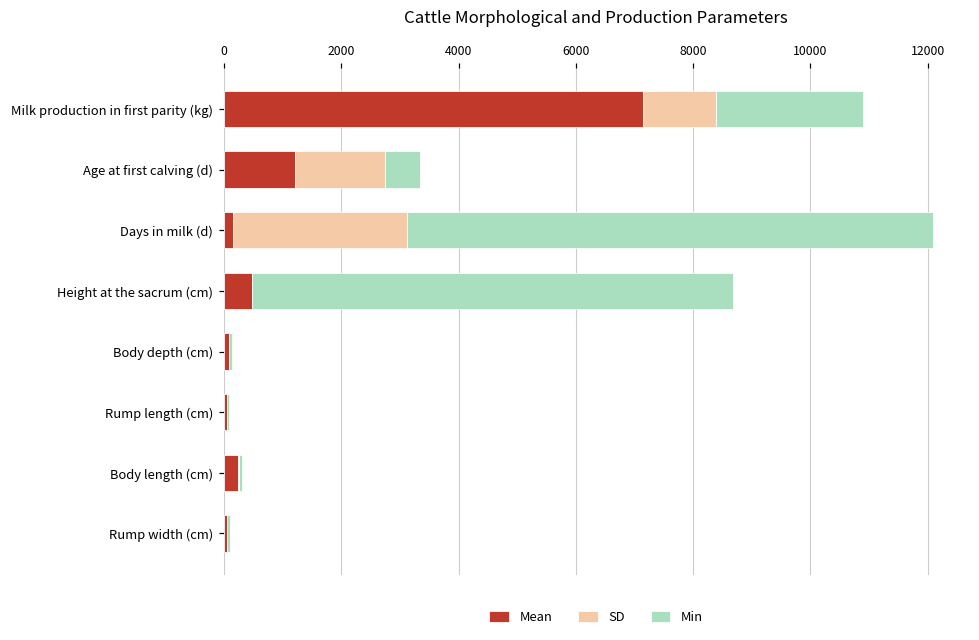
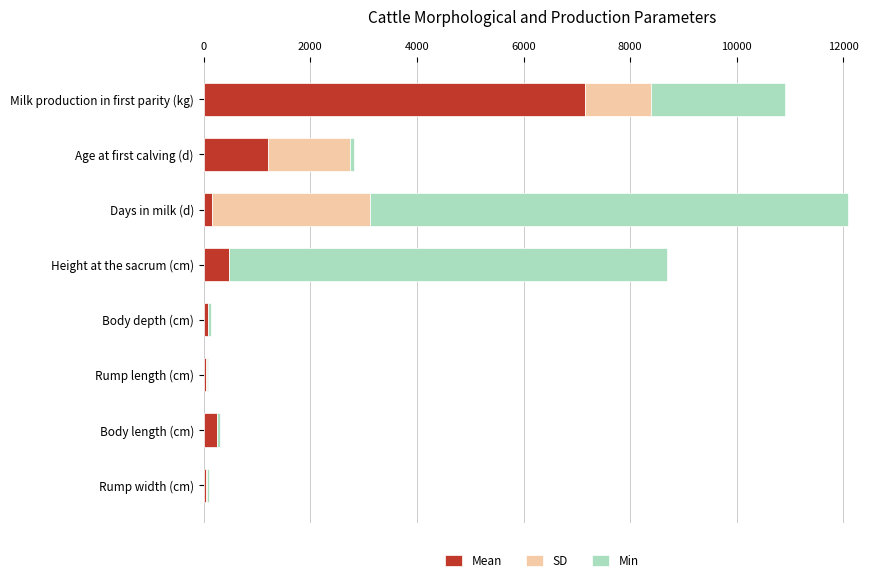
  {
    "Mean": {
      "Milk production in first parity (kg)": 7200,
      "Age at first calving (d)": 1200,
      "Days in milk (d)": 200,
      "Height at the sacrum (cm)": 500,
      "Body depth (cm)": 100,
      "Rump length (cm)": 100,
      "Body length (cm)": 200,
      "Rump width (cm)": 100
    },
    "SD": {
      "Milk production in first parity (kg)": 1200,
      "Age at first calving (d)": 1500,
      "Days in milk (d)": 3000
    },
    "Min": {
      "Milk production in first parity (kg)": 2500,
-     "Age at first calving (d)": 600,
+     "Age at first calving (d)": 100,
      "Days in milk (d)": 9000,
      "Height at the sacrum (cm)": 8200,
      "Body depth (cm)": 100,
      "Body length (cm)": 100
    }
  }
